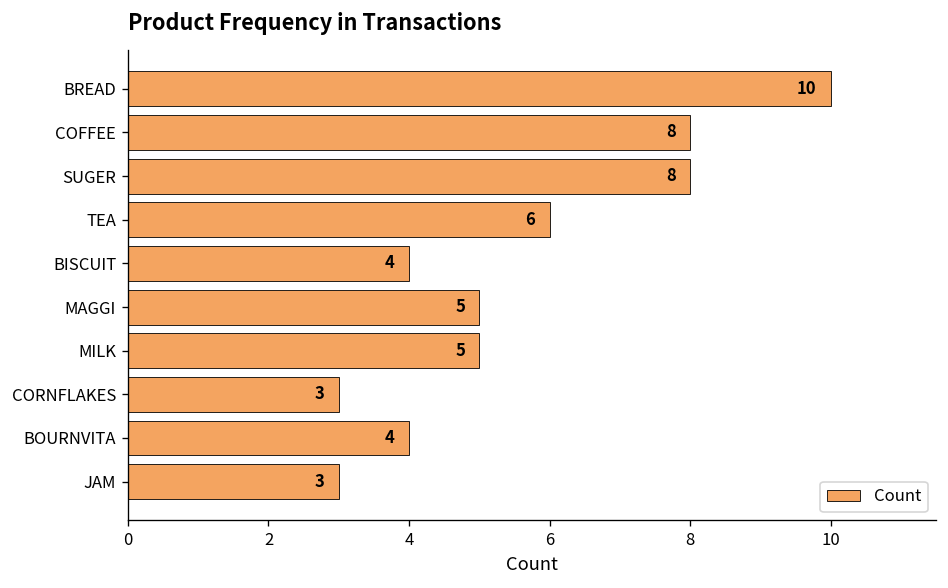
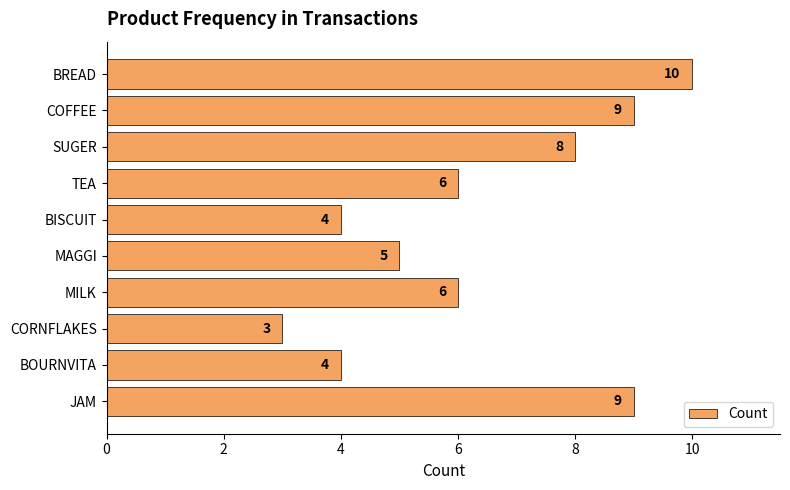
  {
    "BREAD": 10,
-   "COFFEE": 8,
+   "COFFEE": 9,
    "SUGER": 8,
    "TEA": 6,
    "BISCUIT": 4,
    "MAGGI": 5,
-   "MILK": 5,
+   "MILK": 6,
    "CORNFLAKES": 3,
    "BOURNVITA": 4,
-   "JAM": 3
+   "JAM": 9
  }
